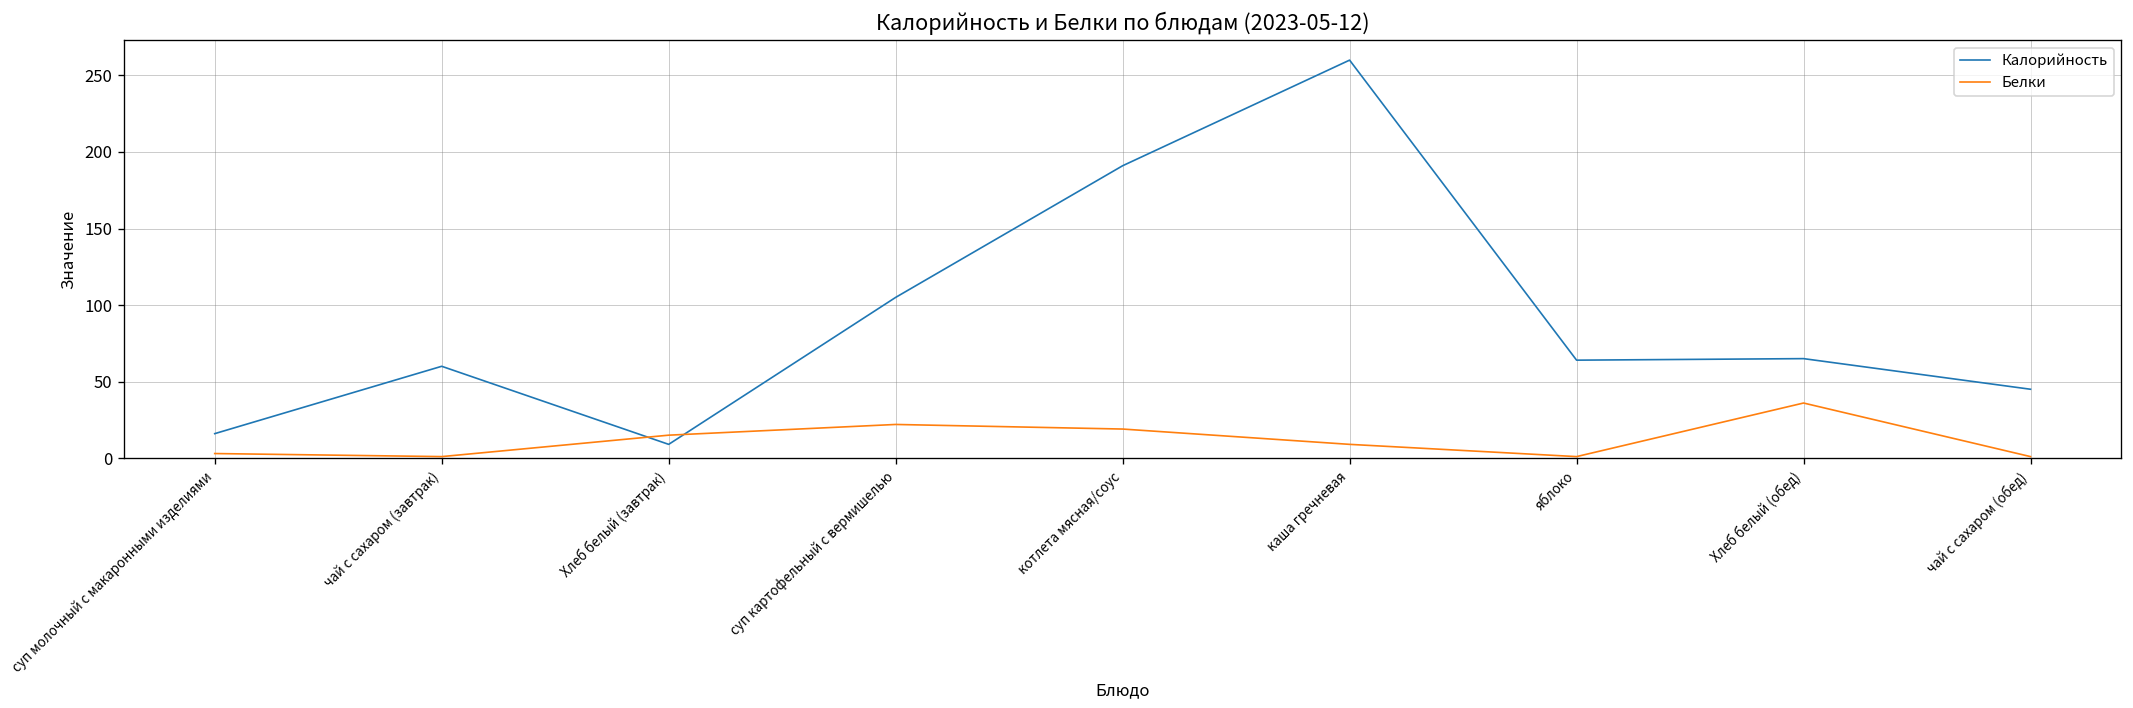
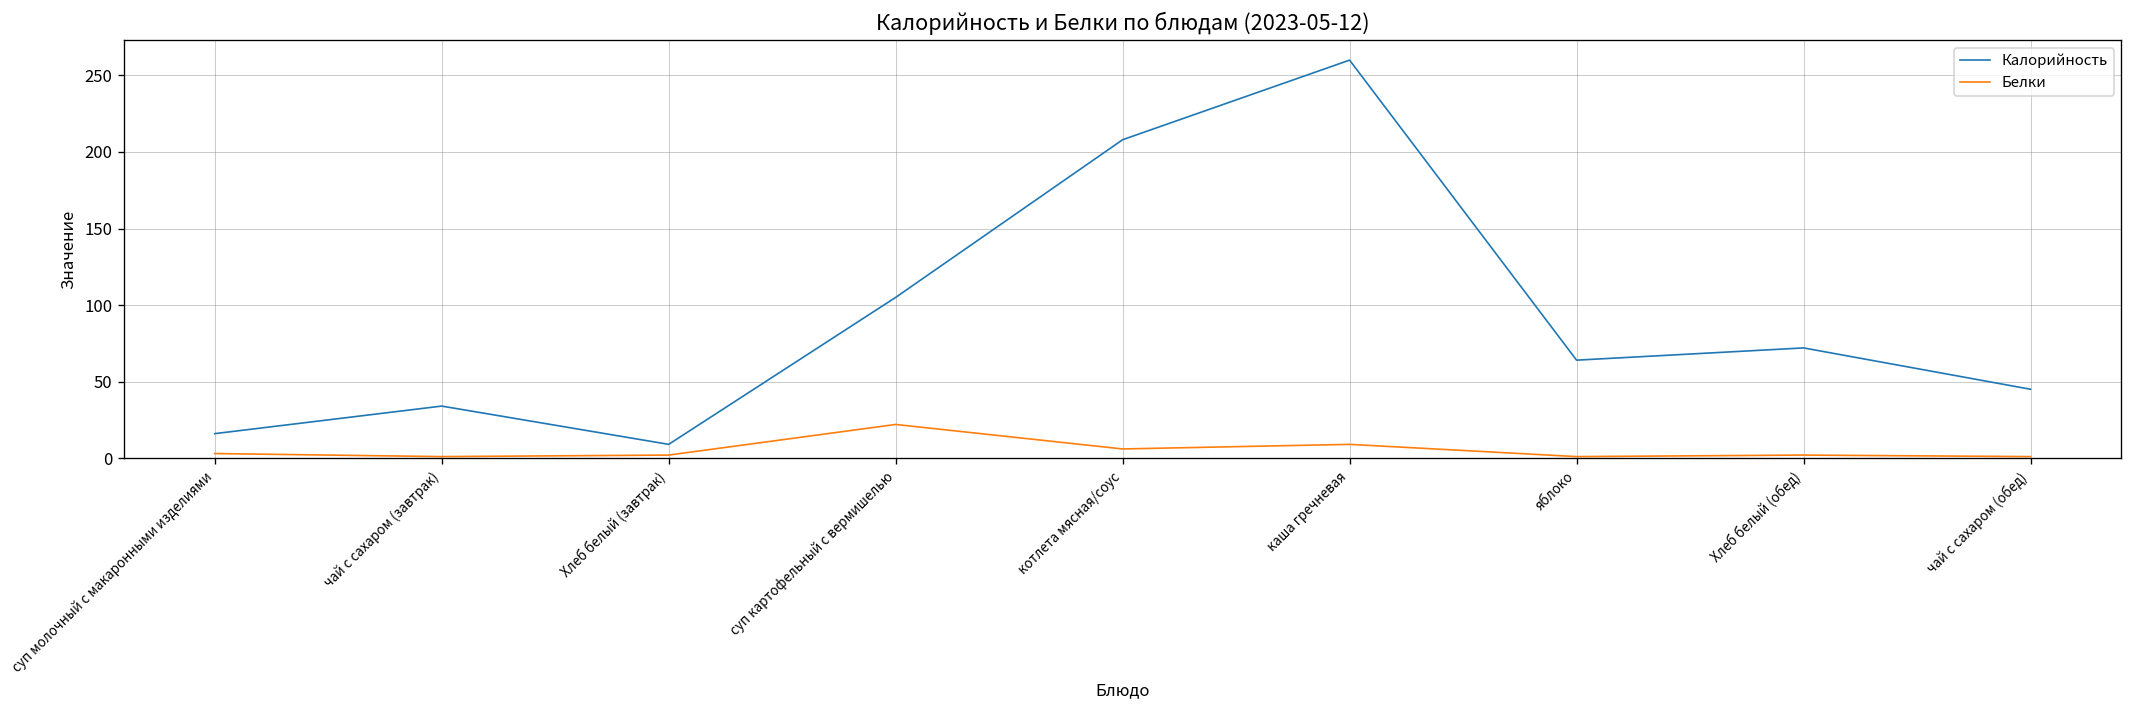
  {
    "Калорийность": {
      "суп молочный с макаронными изделиями": 16,
-     "чай с сахаром (завтрак)": 60,
+     "чай с сахаром (завтрак)": 34,
      "Хлеб белый (завтрак)": 9,
      "суп картофельный с вермишелью": 105,
-     "котлета мясная/соус": 191,
+     "котлета мясная/соус": 208,
      "каша гречневая": 260,
      "яблоко": 64,
-     "Хлеб белый (обед)": 65,
+     "Хлеб белый (обед)": 72,
      "чай с сахаром (обед)": 45
    },
    "Белки": {
      "суп молочный с макаронными изделиями": 3,
      "чай с сахаром (завтрак)": 1,
-     "Хлеб белый (завтрак)": 15,
+     "Хлеб белый (завтрак)": 2,
      "суп картофельный с вермишелью": 22,
-     "котлета мясная/соус": 19,
+     "котлета мясная/соус": 6,
      "каша гречневая": 9,
      "яблоко": 1,
-     "Хлеб белый (обед)": 36,
+     "Хлеб белый (обед)": 2,
      "чай с сахаром (обед)": 1
    }
  }
